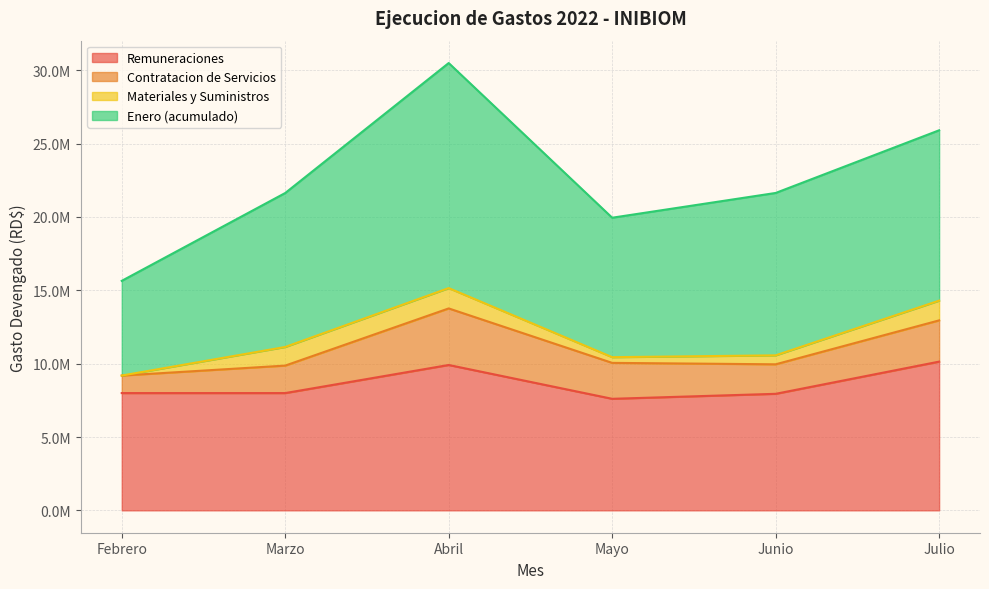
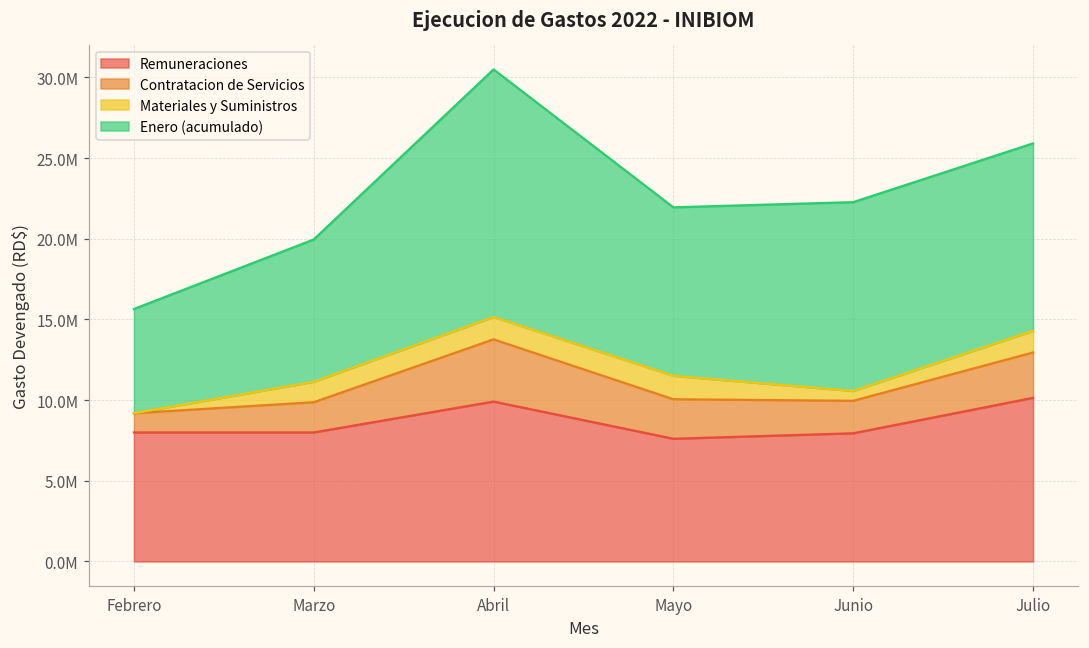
  {
    "Materiales y Suministros": {
      "Marzo": 1300000,
      "Abril": 1400000,
-     "Mayo": 400000,
+     "Mayo": 1500000,
      "Junio": 600000,
      "Julio": 1300000
    },
    "Enero (acumulado)": {
      "Febrero": 6500000,
-     "Marzo": 10500000,
+     "Marzo": 8800000,
      "Abril": 15300000,
-     "Mayo": 9500000,
-     "Junio": 11100000,
+     "Mayo": 10400000,
+     "Junio": 11700000,
      "Julio": 11600000
    }
  }
